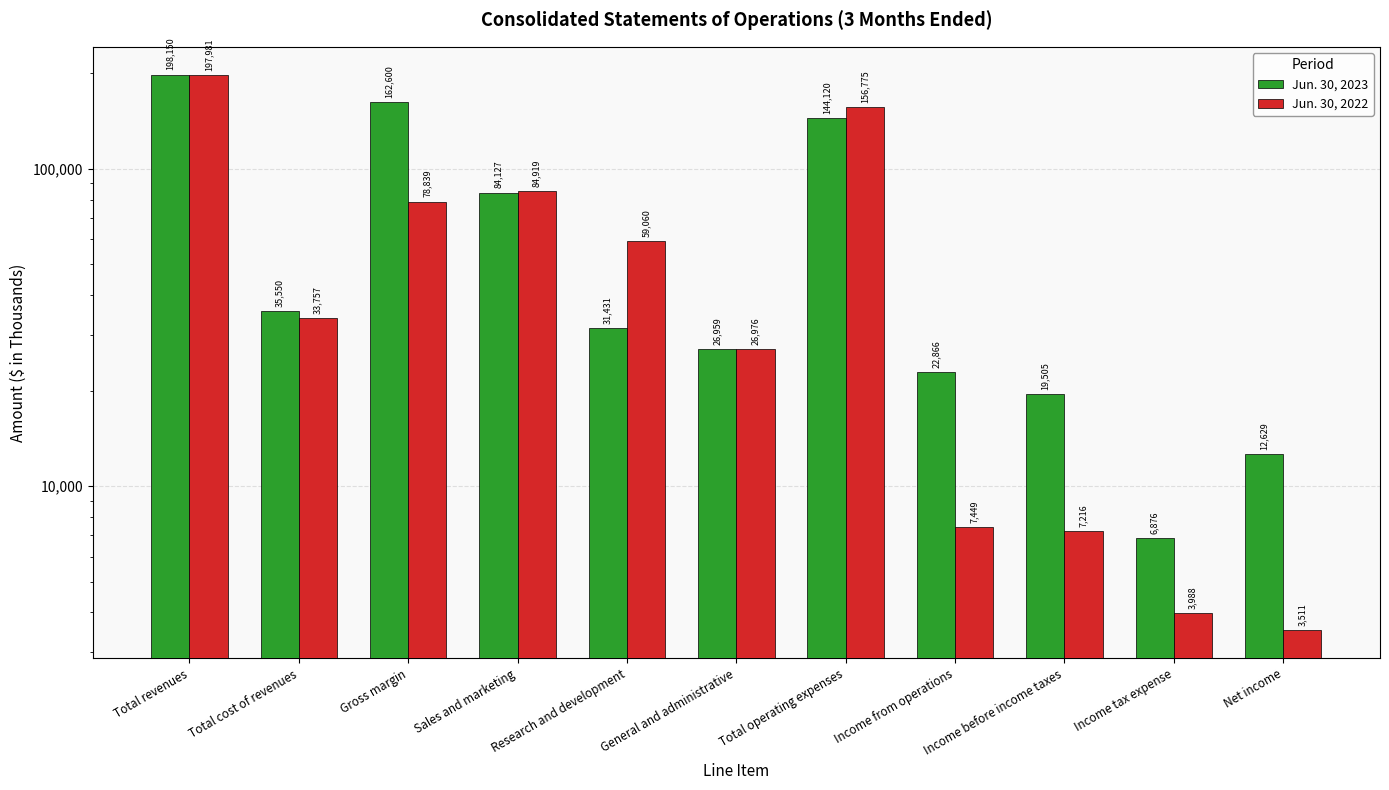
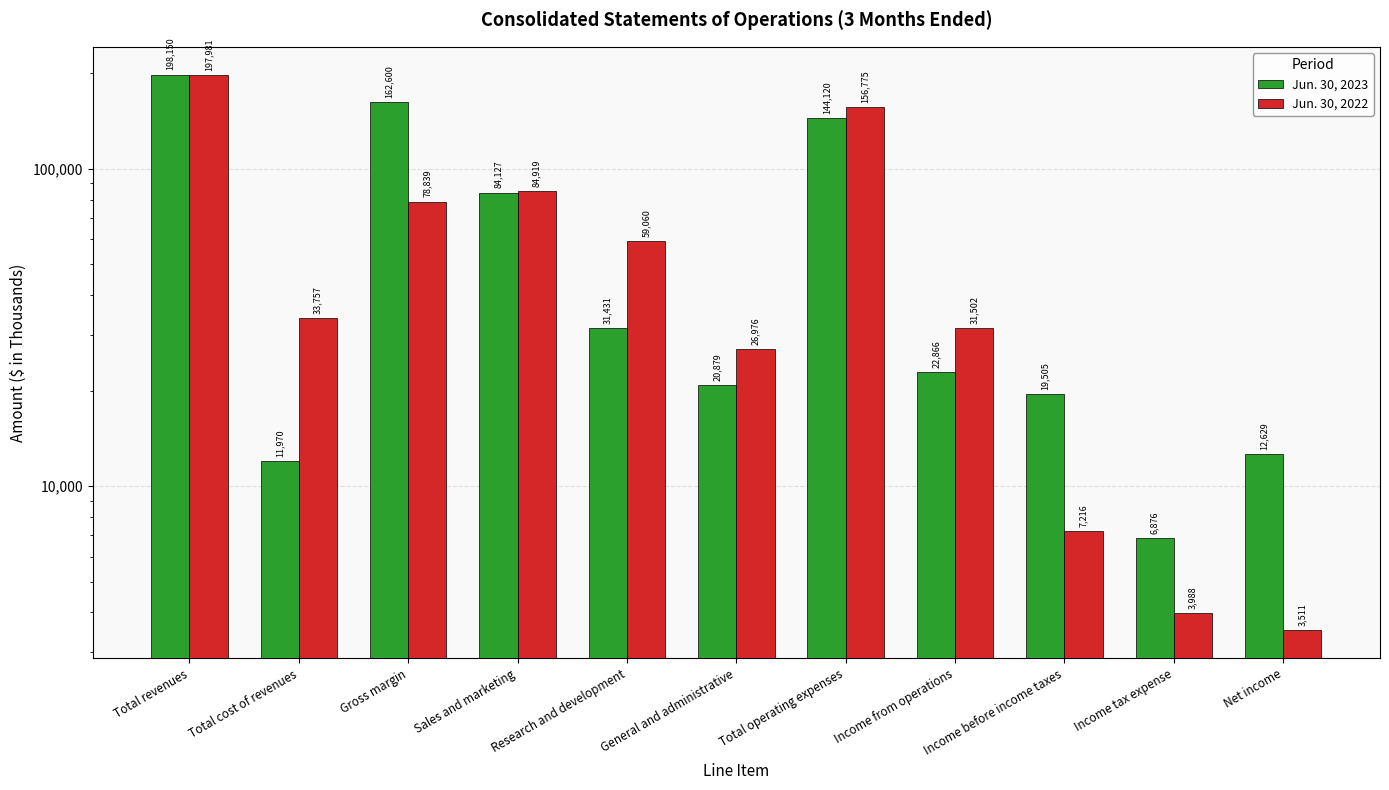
  {
    "Jun. 30, 2023": {
      "Total revenues": "198,150",
-     "Total cost of revenues": "35,550",
+     "Total cost of revenues": "11,970",
      "Gross margin": "162,600",
      "Sales and marketing": "84,127",
      "Research and development": "31,431",
-     "General and administrative": "26,959",
+     "General and administrative": "20,879",
      "Total operating expenses": "144,120",
      "Income from operations": "22,866",
      "Income before income taxes": "19,505",
      "Income tax expense": "6,876",
      "Net income": "12,629"
    },
    "Jun. 30, 2022": {
      "Total revenues": "197,981",
      "Total cost of revenues": "33,757",
      "Gross margin": "78,839",
      "Sales and marketing": "84,919",
      "Research and development": "59,060",
      "General and administrative": "26,976",
      "Total operating expenses": "156,775",
-     "Income from operations": "7,449",
+     "Income from operations": "31,502",
      "Income before income taxes": "7,216",
      "Income tax expense": "3,988",
      "Net income": "3,511"
    }
  }
